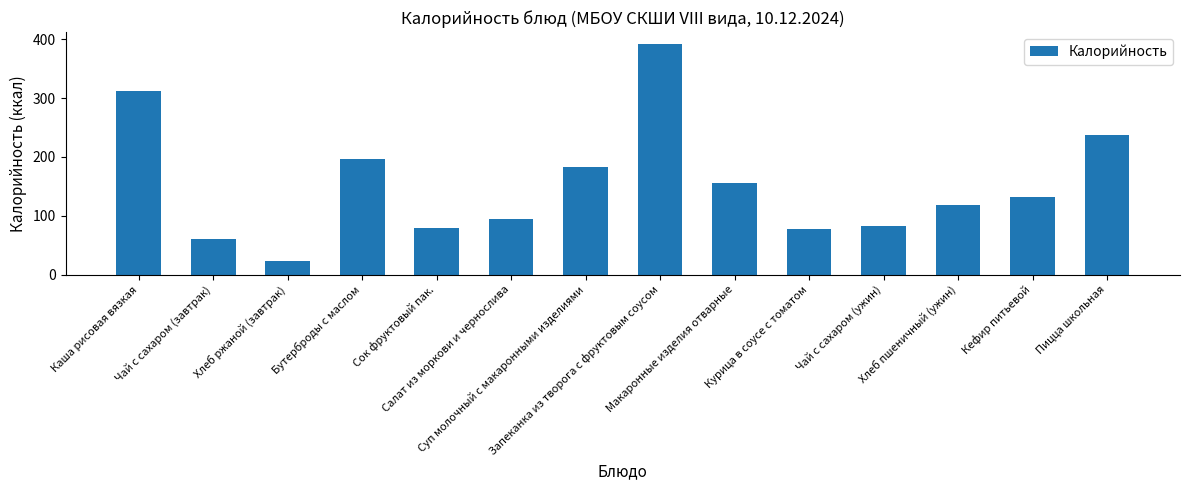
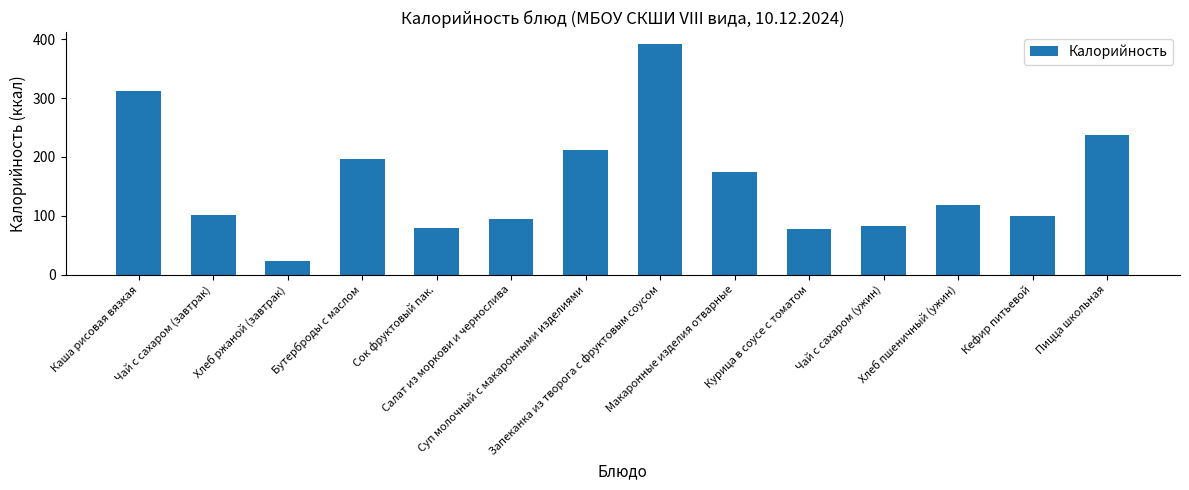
  {
    "Каша рисовая вязкая": 310,
-   "Чай с сахаром (завтрак)": 60,
+   "Чай с сахаром (завтрак)": 100,
    "Хлеб ржаной (завтрак)": 20,
    "Бутерброды с маслом": 200,
    "Сок фруктовый пак.": 80,
    "Салат из моркови и чернослива": 100,
-   "Суп молочный с макаронными изделиями": 180,
+   "Суп молочный с макаронными изделиями": 210,
    "Запеканка из творога с фруктовым соусом": 390,
-   "Макаронные изделия отварные": 160,
+   "Макаронные изделия отварные": 170,
    "Курица в соусе с томатом": 80,
    "Чай с сахаром (ужин)": 80,
    "Хлеб пшеничный (ужин)": 120,
-   "Кефир питьевой": 130,
+   "Кефир питьевой": 100,
    "Пицца школьная": 240
  }
